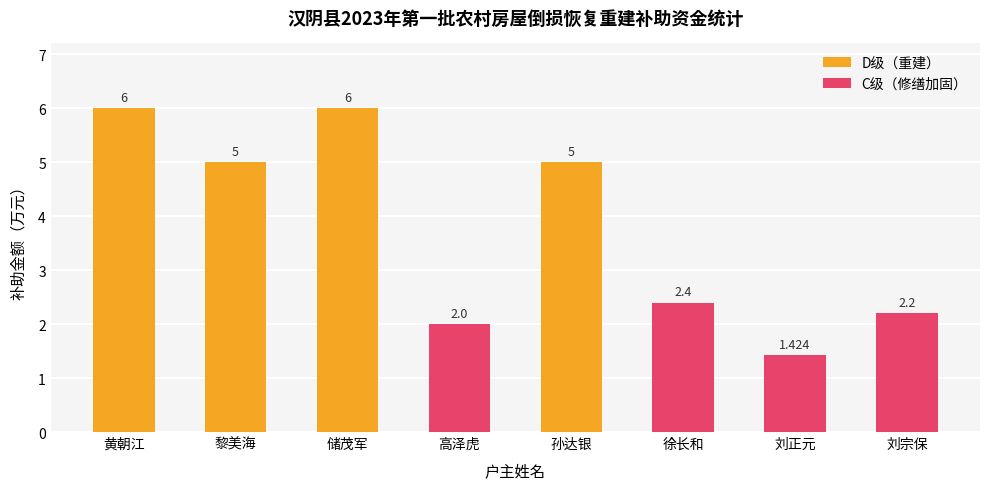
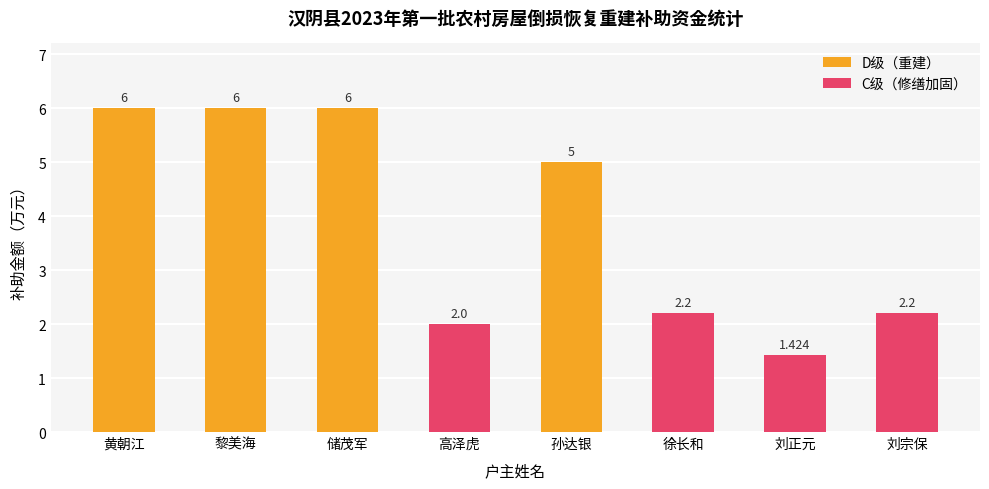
  {
    "D级（重建）": {
      "黄朝江": 6,
-     "黎美海": 5,
+     "黎美海": 6,
      "储茂军": 6,
      "孙达银": 5
    },
    "C级（修缮加固）": {
      "高泽虎": 2.0,
-     "徐长和": 2.4,
+     "徐长和": 2.2,
      "刘正元": 1.424,
      "刘宗保": 2.2
    }
  }
